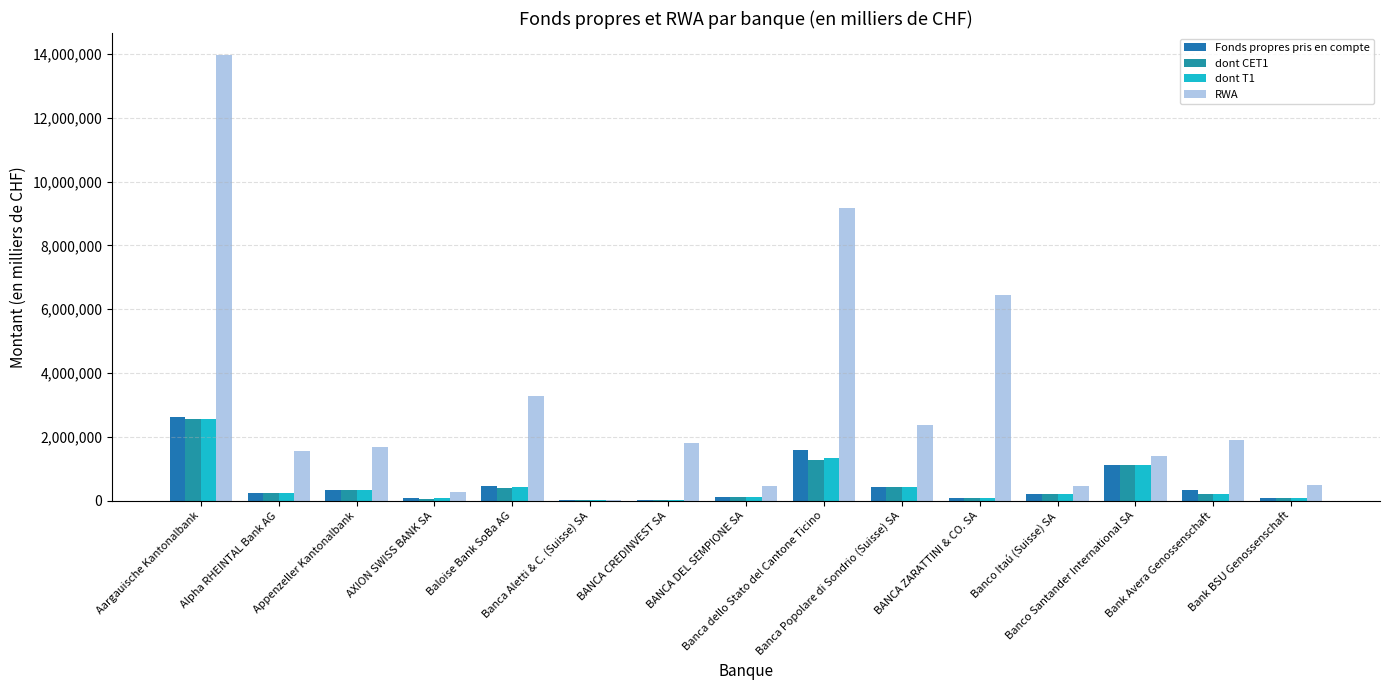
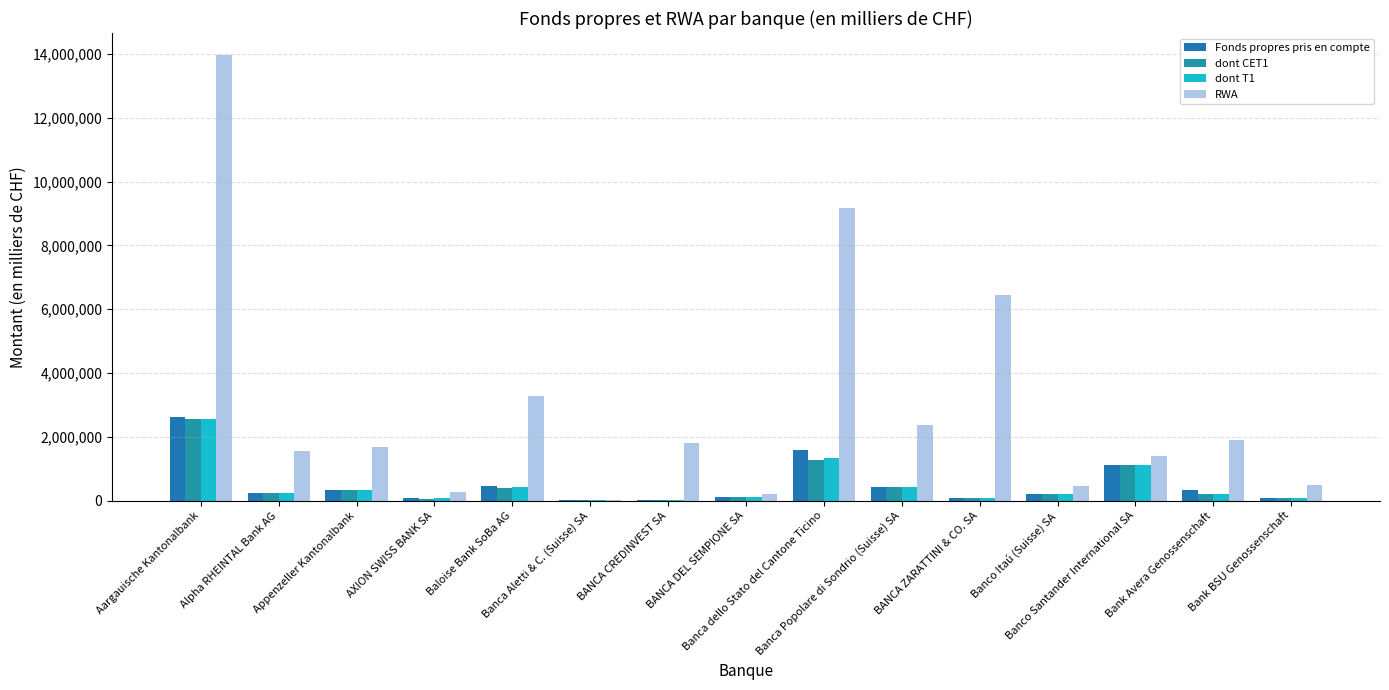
  {
    "RWA": {
      "Aargauische Kantonalbank": "14,000,000",
      "Alpha RHEINTAL Bank AG": "1,500,000",
      "Appenzeller Kantonalbank": "1,700,000",
      "AXION SWISS BANK SA": "300,000",
      "Baloise Bank SoBa AG": "3,300,000",
      "BANCA CREDINVEST SA": "1,800,000",
-     "BANCA DEL SEMPIONE SA": "500,000",
+     "BANCA DEL SEMPIONE SA": "200,000",
      "Banca dello Stato del Cantone Ticino": "9,200,000",
      "Banca Popolare di Sondrio (Suisse) SA": "2,400,000",
      "BANCA ZARATTINI & CO. SA": "6,400,000",
      "Banco Itaú (Suisse) SA": "500,000",
      "Banco Santander International SA": "1,400,000",
      "Bank Avera Genossenschaft": "1,900,000",
      "Bank BSU Genossenschaft": "500,000"
    }
  }
